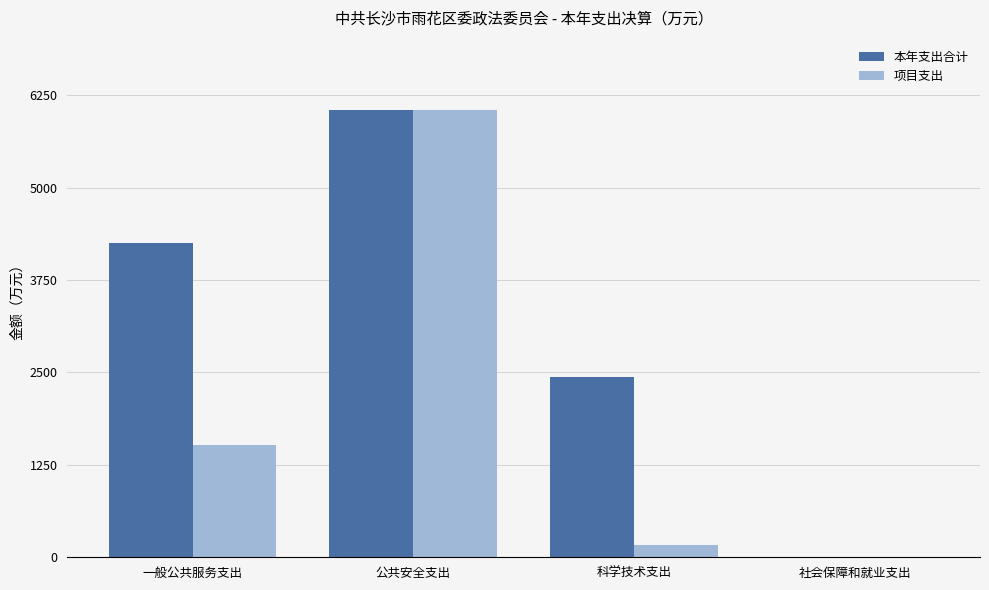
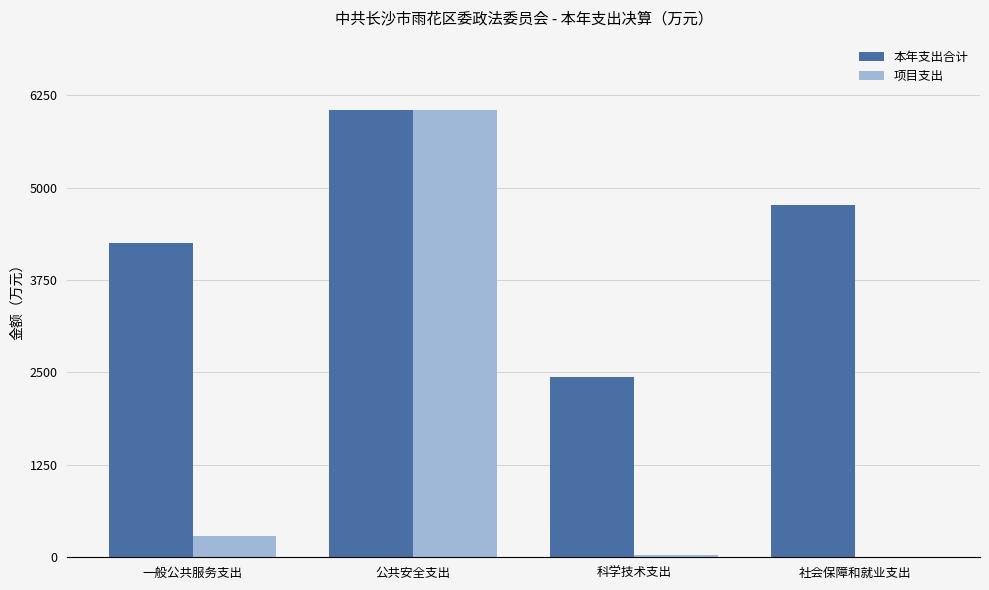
  {
    "本年支出合计": {
      "一般公共服务支出": 4200,
      "公共安全支出": 6000,
      "科学技术支出": 2400,
-     "社会保障和就业支出": 0
+     "社会保障和就业支出": 4800
    },
    "项目支出": {
-     "一般公共服务支出": 1500,
+     "一般公共服务支出": 300,
      "公共安全支出": 6000,
-     "科学技术支出": 200,
+     "科学技术支出": 0,
      "社会保障和就业支出": 0
    }
  }
